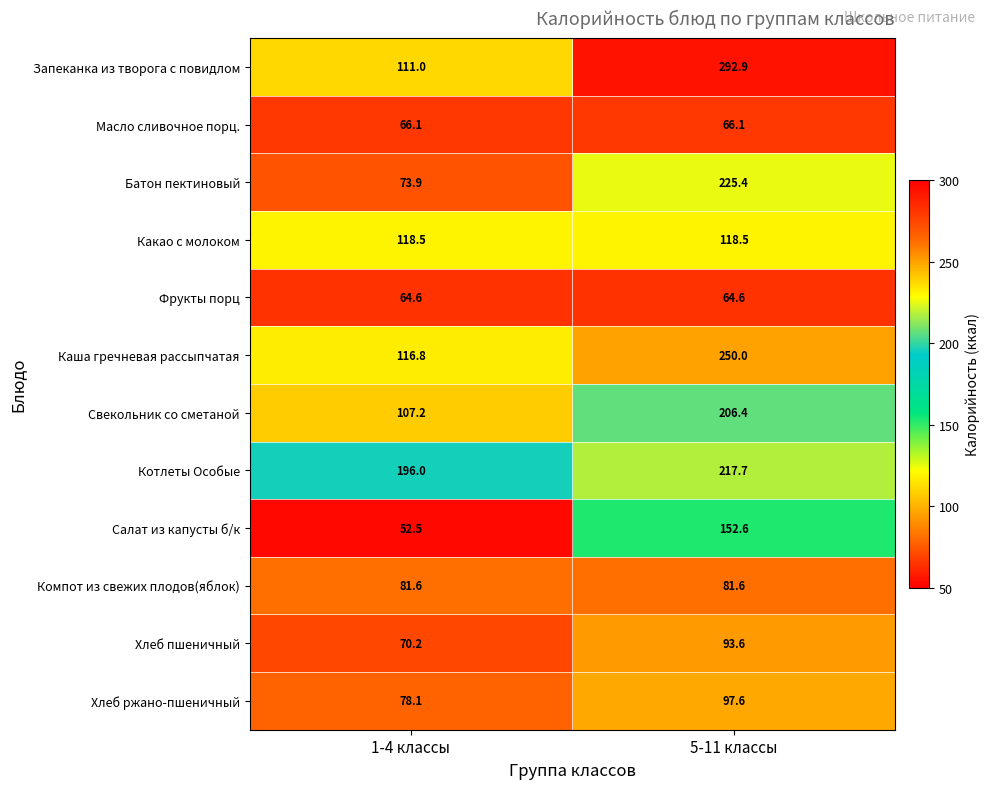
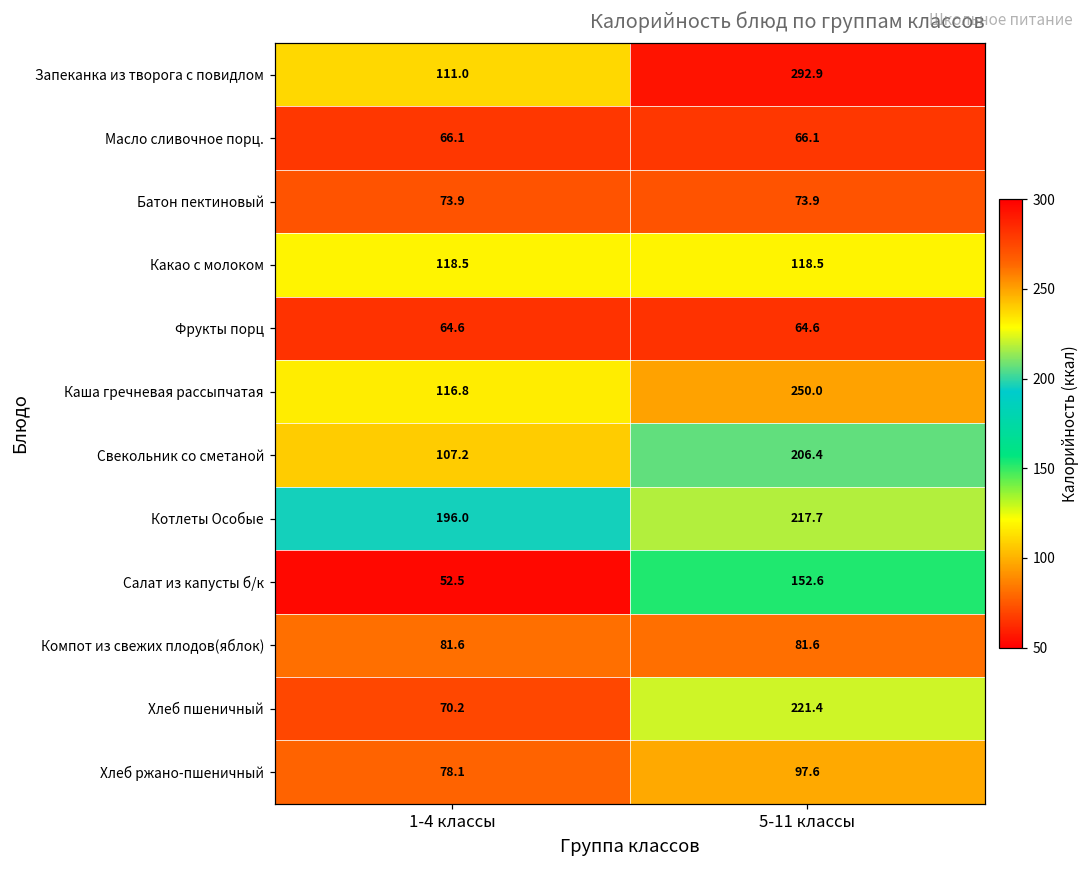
  {
    "Запеканка из творога с повидлом": {
      "1-4 классы": 111.0,
      "5-11 классы": 292.9
    },
    "Масло сливочное порц.": {
      "1-4 классы": 66.1,
      "5-11 классы": 66.1
    },
    "Батон пектиновый": {
      "1-4 классы": 73.9,
-     "5-11 классы": 225.4
+     "5-11 классы": 73.9
    },
    "Какао с молоком": {
      "1-4 классы": 118.5,
      "5-11 классы": 118.5
    },
    "Фрукты порц": {
      "1-4 классы": 64.6,
      "5-11 классы": 64.6
    },
    "Каша гречневая рассыпчатая": {
      "1-4 классы": 116.8,
      "5-11 классы": 250.0
    },
    "Свекольник со сметаной": {
      "1-4 классы": 107.2,
      "5-11 классы": 206.4
    },
    "Котлеты Особые": {
      "1-4 классы": 196.0,
      "5-11 классы": 217.7
    },
    "Салат из капусты б/к": {
      "1-4 классы": 52.5,
      "5-11 классы": 152.6
    },
    "Компот из свежих плодов(яблок)": {
      "1-4 классы": 81.6,
      "5-11 классы": 81.6
    },
    "Хлеб пшеничный": {
      "1-4 классы": 70.2,
-     "5-11 классы": 93.6
+     "5-11 классы": 221.4
    },
    "Хлеб ржано-пшеничный": {
      "1-4 классы": 78.1,
      "5-11 классы": 97.6
    }
  }
